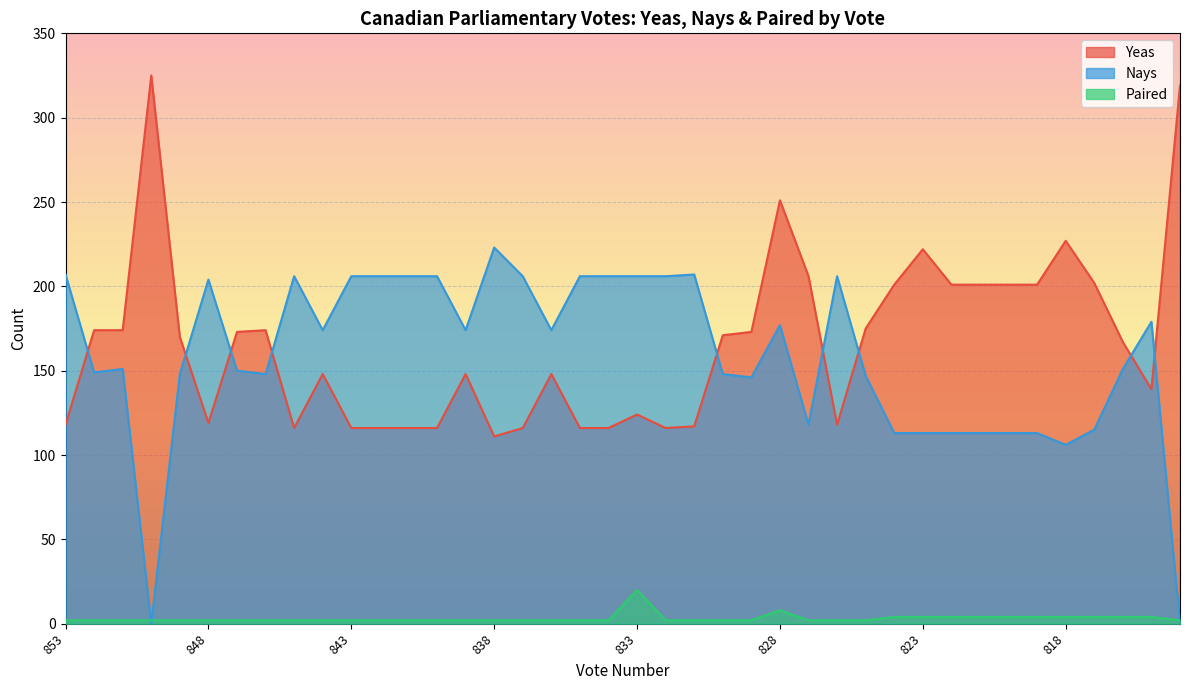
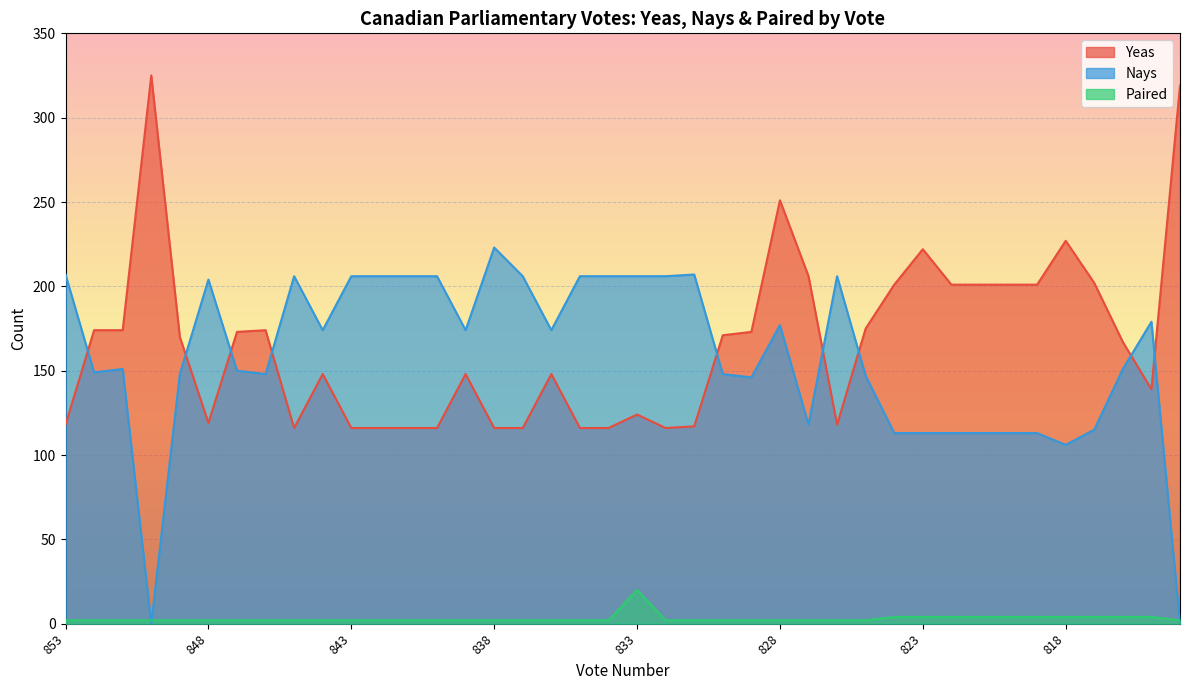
  {
    "Yeas": {
      "853": 118,
      "848": 119,
      "843": 116,
-     "838": 111,
+     "838": 116,
      "833": 124,
      "828": 251,
      "823": 222,
      "818": 227
    },
    "Nays": {
      "853": 207,
      "848": 204,
      "843": 206,
      "838": 223,
      "833": 206,
      "828": 177,
      "823": 113,
      "818": 106
    },
    "Paired": {
      "853": 2,
      "848": 2,
      "843": 2,
      "838": 2,
      "833": 20,
-     "828": 8,
+     "828": 2,
      "823": 4,
      "818": 4
    }
  }
